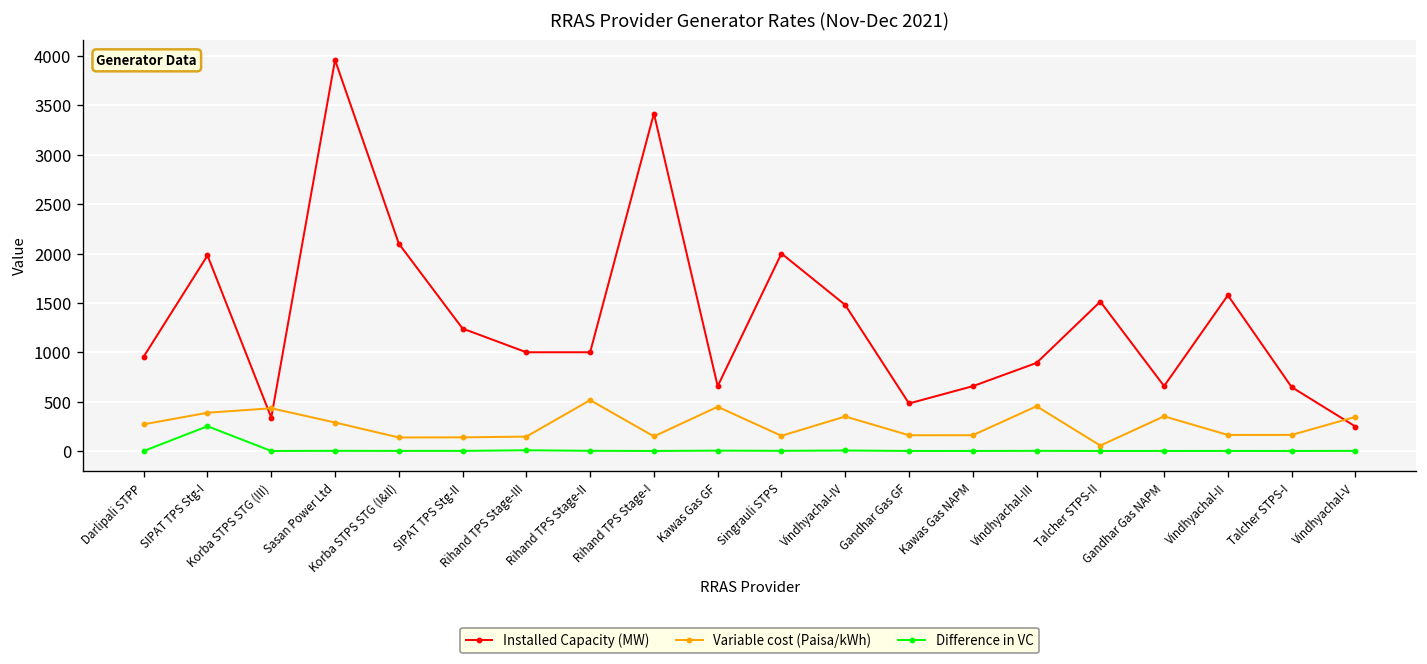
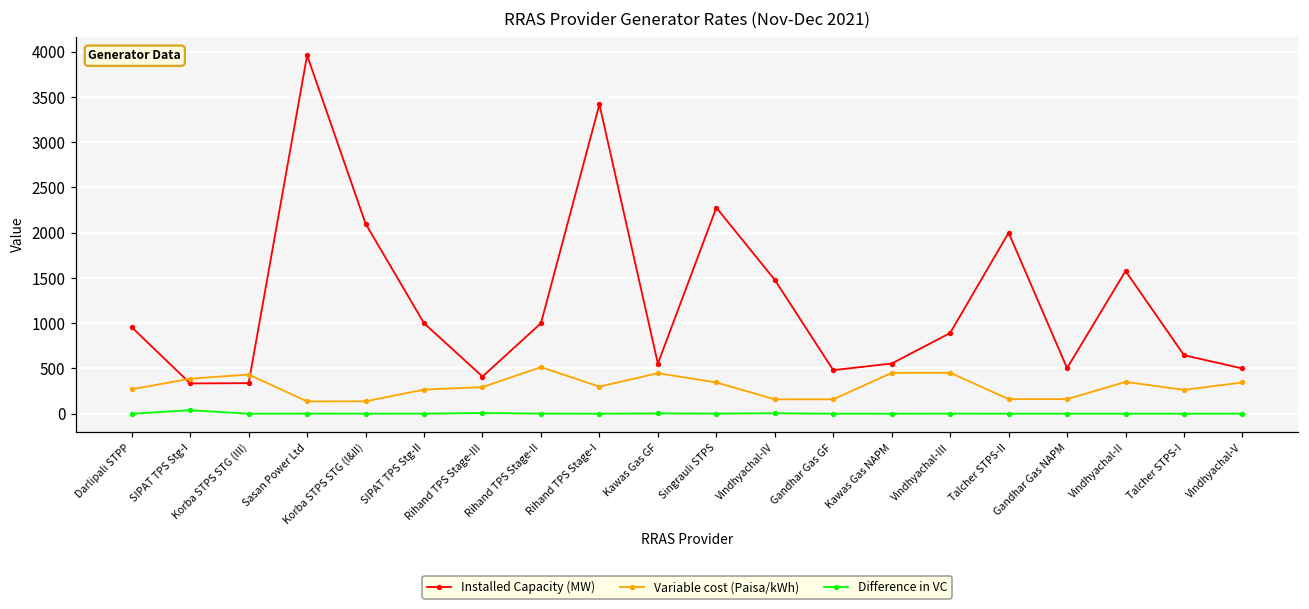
  {
    "Installed Capacity (MW)": {
      "Darlipali STPP": 1000,
-     "SIPAT TPS Stg-I": 2000,
+     "SIPAT TPS Stg-I": 300,
      "Korba STPS STG (III)": 300,
      "Sasan Power Ltd": 4000,
      "Korba STPS STG (I&II)": 2100,
-     "SIPAT TPS Stg-II": 1200,
-     "Rihand TPS Stage-III": 1000,
+     "SIPAT TPS Stg-II": 1000,
+     "Rihand TPS Stage-III": 400,
      "Rihand TPS Stage-II": 1000,
      "Rihand TPS Stage-I": 3400,
-     "Kawas Gas GF": 700,
-     "Singrauli STPS": 2000,
+     "Kawas Gas GF": 600,
+     "Singrauli STPS": 2300,
      "Vindhyachal-IV": 1500,
      "Gandhar Gas GF": 500,
-     "Kawas Gas NAPM": 700,
+     "Kawas Gas NAPM": 600,
      "Vindhyachal-III": 900,
-     "Talcher STPS-II": 1500,
-     "Gandhar Gas NAPM": 700,
+     "Talcher STPS-II": 2000,
+     "Gandhar Gas NAPM": 500,
      "Vindhyachal-II": 1600,
      "Talcher STPS-I": 600,
-     "Vindhyachal-V": 200
+     "Vindhyachal-V": 500
    },
    "Variable cost (Paisa/kWh)": {
      "Darlipali STPP": 300,
      "SIPAT TPS Stg-I": 400,
      "Korba STPS STG (III)": 400,
-     "Sasan Power Ltd": 300,
+     "Sasan Power Ltd": 100,
      "Korba STPS STG (I&II)": 100,
-     "SIPAT TPS Stg-II": 100,
-     "Rihand TPS Stage-III": 100,
+     "SIPAT TPS Stg-II": 300,
+     "Rihand TPS Stage-III": 300,
      "Rihand TPS Stage-II": 500,
-     "Rihand TPS Stage-I": 100,
+     "Rihand TPS Stage-I": 300,
      "Kawas Gas GF": 400,
-     "Singrauli STPS": 200,
-     "Vindhyachal-IV": 300,
+     "Singrauli STPS": 300,
+     "Vindhyachal-IV": 200,
      "Gandhar Gas GF": 200,
-     "Kawas Gas NAPM": 200,
+     "Kawas Gas NAPM": 500,
      "Vindhyachal-III": 500,
-     "Talcher STPS-II": 100,
-     "Gandhar Gas NAPM": 400,
-     "Vindhyachal-II": 200,
-     "Talcher STPS-I": 200,
+     "Talcher STPS-II": 200,
+     "Gandhar Gas NAPM": 200,
+     "Vindhyachal-II": 400,
+     "Talcher STPS-I": 300,
      "Vindhyachal-V": 300
    },
    "Difference in VC": {
      "Darlipali STPP": 0,
-     "SIPAT TPS Stg-I": 300,
+     "SIPAT TPS Stg-I": 0,
      "Korba STPS STG (III)": 0,
      "Sasan Power Ltd": 0,
      "Korba STPS STG (I&II)": 0,
      "SIPAT TPS Stg-II": 0,
      "Rihand TPS Stage-III": 0,
      "Rihand TPS Stage-II": 0,
      "Rihand TPS Stage-I": 0,
      "Kawas Gas GF": 0,
      "Singrauli STPS": 0,
      "Vindhyachal-IV": 0,
      "Gandhar Gas GF": 0,
      "Kawas Gas NAPM": 0,
      "Vindhyachal-III": 0,
      "Talcher STPS-II": 0,
      "Gandhar Gas NAPM": 0,
      "Vindhyachal-II": 0,
      "Talcher STPS-I": 0,
      "Vindhyachal-V": 0
    }
  }
